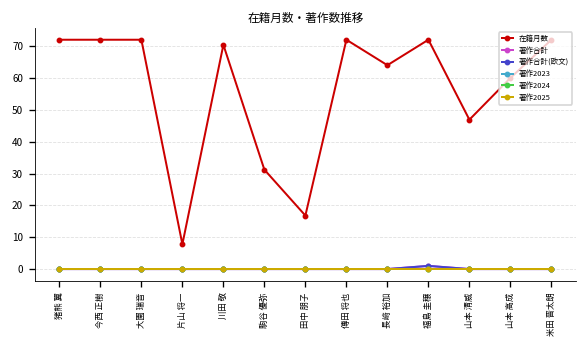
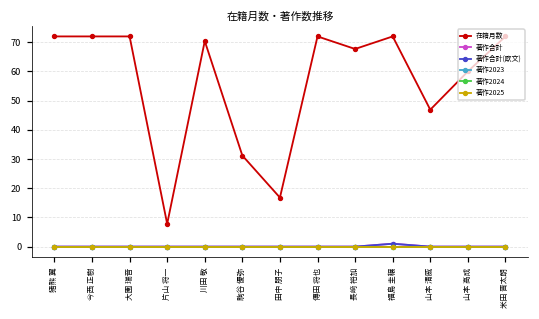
  {
    "在籍月数": {
      "猪熊 翼": 72,
      "今西 正樹": 72,
      "大園 瑞音": 72,
      "片山 将一": 8,
      "川田 敬": 70,
      "駒谷 優弥": 31,
      "田中 朋子": 17,
      "傳田 将也": 72,
-     "長﨑 裕加": 64,
+     "長﨑 裕加": 68,
      "福島 圭穣": 72,
      "山本 清威": 47
    },
    "著作合計(欧文)": {
      "福島 圭穣": 1
    },
    "著作2025": {
      "福島 圭穣": 0
    }
  }
